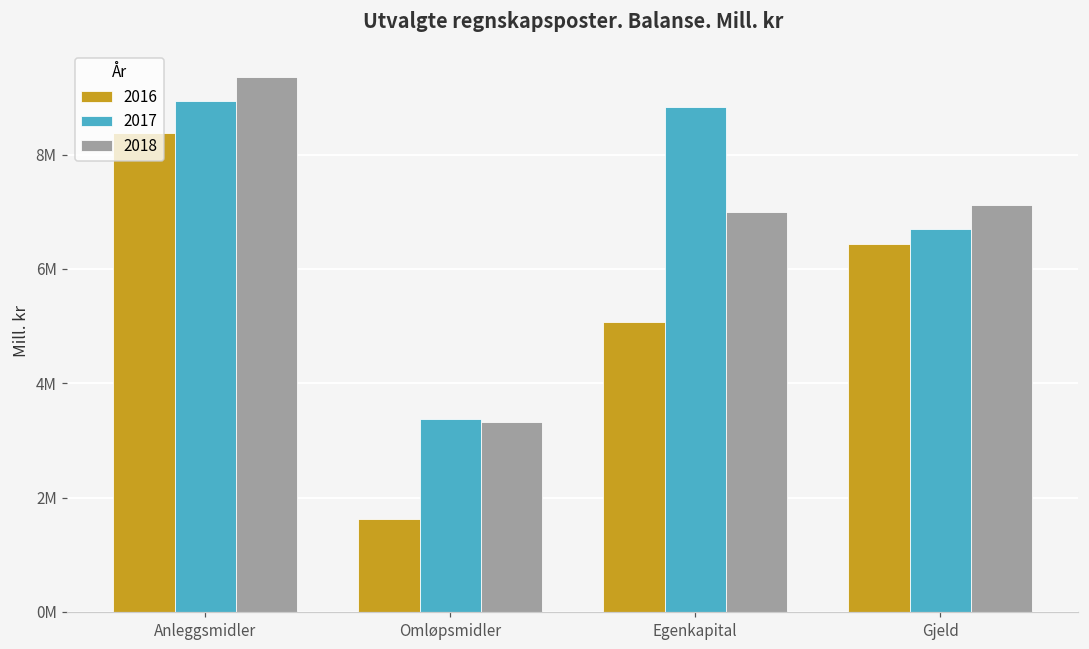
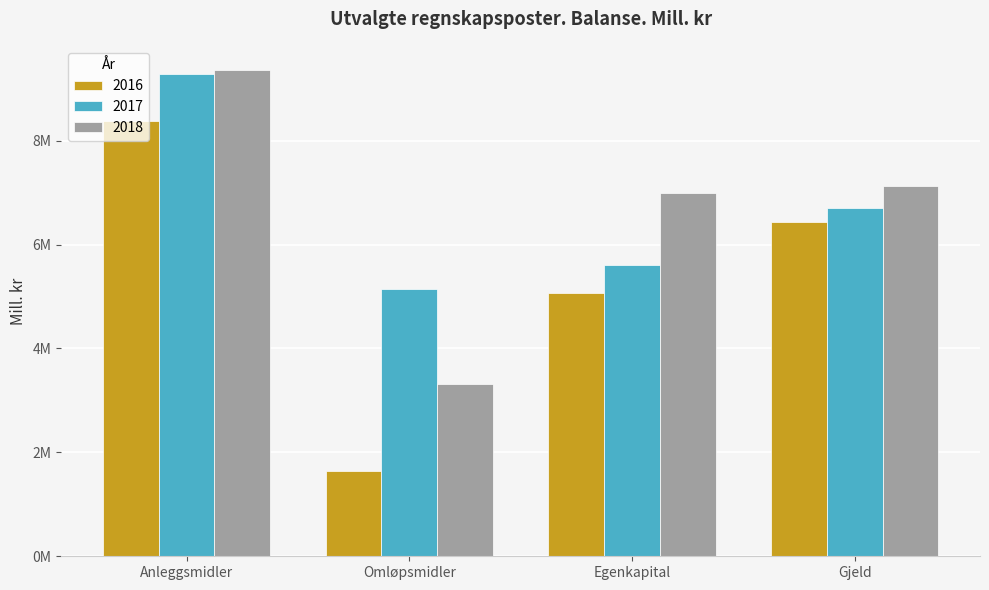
  {
    "2016": {
      "Omløpsmidler": 1600000,
      "Egenkapital": 5100000,
      "Gjeld": 6400000
    },
    "2017": {
-     "Anleggsmidler": 8900000,
-     "Omløpsmidler": 3400000,
-     "Egenkapital": 8800000,
+     "Anleggsmidler": 9300000,
+     "Omløpsmidler": 5200000,
+     "Egenkapital": 5600000,
      "Gjeld": 6700000
    },
    "2018": {
      "Anleggsmidler": 9400000,
      "Omløpsmidler": 3300000,
      "Egenkapital": 7000000,
      "Gjeld": 7100000
    }
  }
